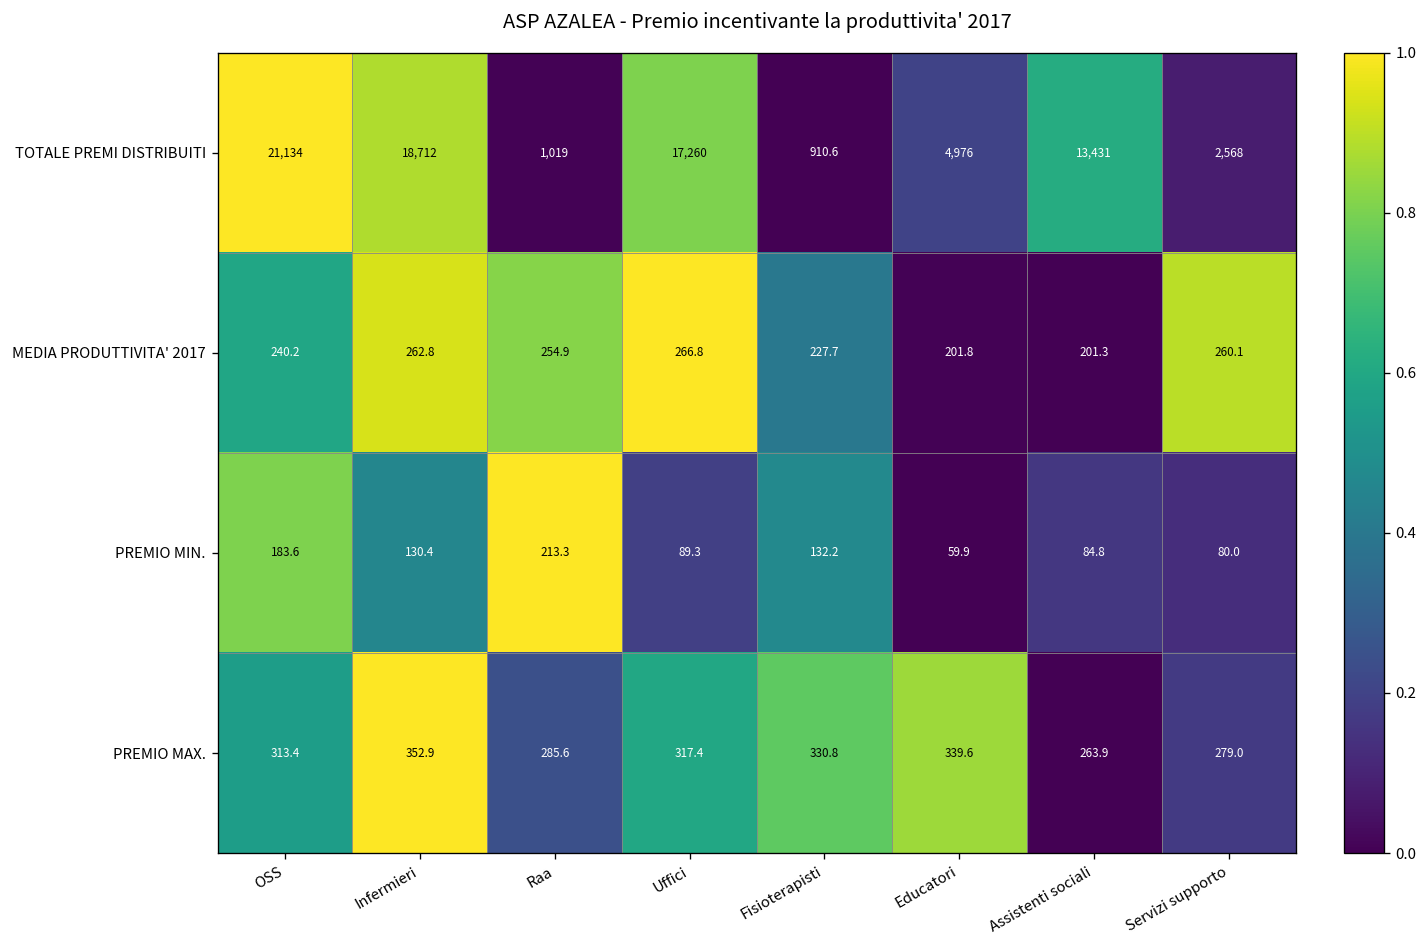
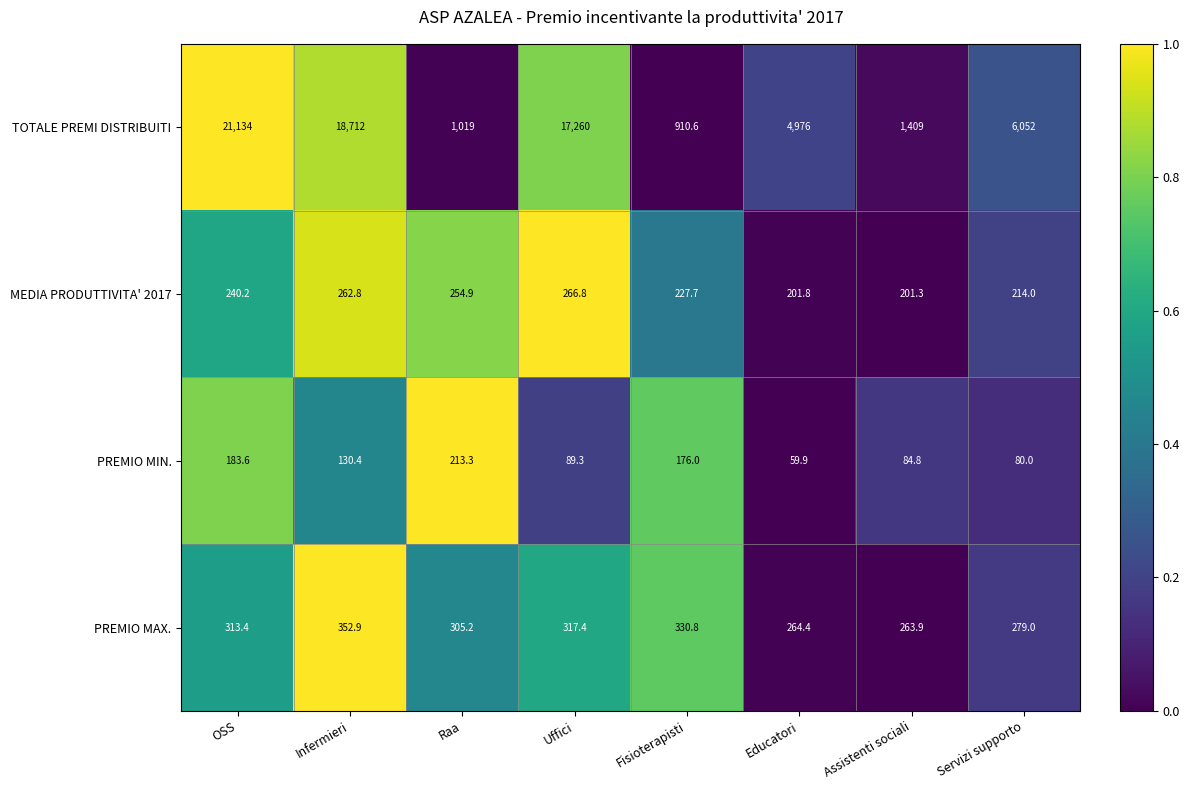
  {
    "TOTALE PREMI DISTRIBUITI": {
      "OSS": "21,134",
      "Infermieri": "18,712",
      "Raa": "1,019",
      "Uffici": "17,260",
      "Fisioterapisti": "910.6",
      "Educatori": "4,976",
-     "Assistenti sociali": "13,431",
-     "Servizi supporto": "2,568"
+     "Assistenti sociali": "1,409",
+     "Servizi supporto": "6,052"
    },
    "MEDIA PRODUTTIVITA' 2017": {
      "OSS": "240.2",
      "Infermieri": "262.8",
      "Raa": "254.9",
      "Uffici": "266.8",
      "Fisioterapisti": "227.7",
      "Educatori": "201.8",
      "Assistenti sociali": "201.3",
-     "Servizi supporto": "260.1"
+     "Servizi supporto": "214.0"
    },
    "PREMIO MIN.": {
      "OSS": "183.6",
      "Infermieri": "130.4",
      "Raa": "213.3",
      "Uffici": "89.3",
-     "Fisioterapisti": "132.2",
+     "Fisioterapisti": "176.0",
      "Educatori": "59.9",
      "Assistenti sociali": "84.8",
      "Servizi supporto": "80.0"
    },
    "PREMIO MAX.": {
      "OSS": "313.4",
      "Infermieri": "352.9",
-     "Raa": "285.6",
+     "Raa": "305.2",
      "Uffici": "317.4",
      "Fisioterapisti": "330.8",
-     "Educatori": "339.6",
+     "Educatori": "264.4",
      "Assistenti sociali": "263.9",
      "Servizi supporto": "279.0"
    }
  }
